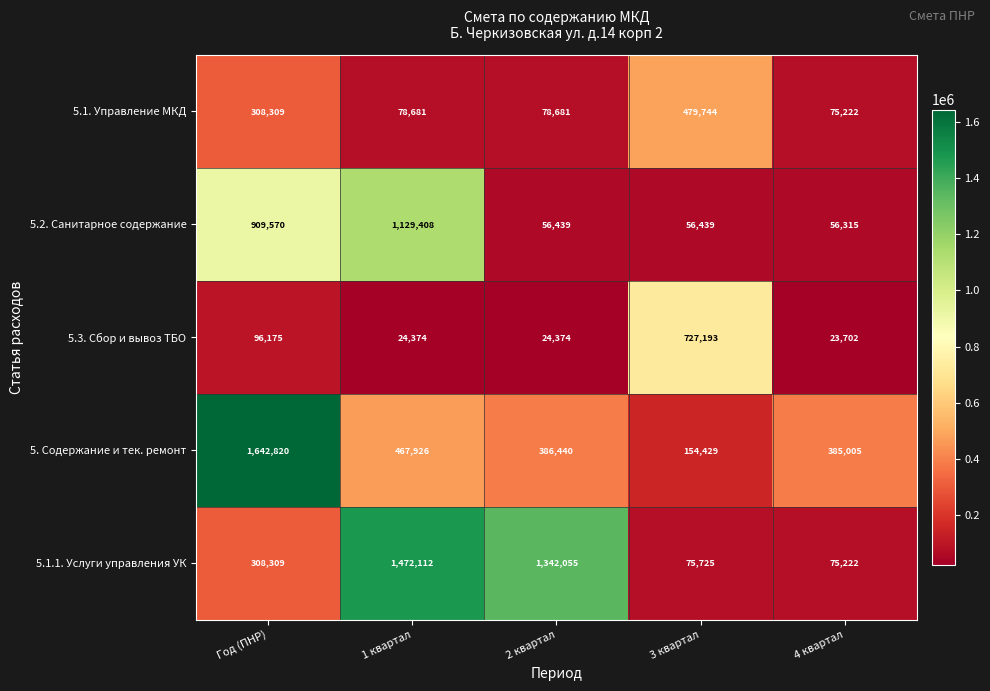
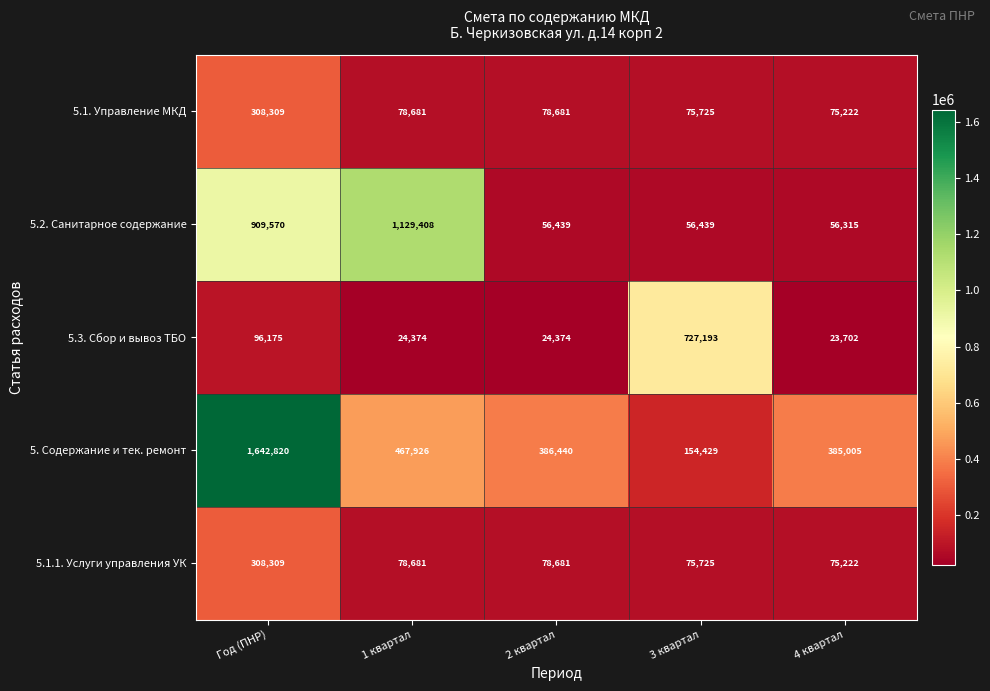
  {
    "5.1. Управление МКД": {
      "Год (ПНР)": "308,309",
      "1 квартал": "78,681",
      "2 квартал": "78,681",
-     "3 квартал": "479,744",
+     "3 квартал": "75,725",
      "4 квартал": "75,222"
    },
    "5.2. Санитарное содержание": {
      "Год (ПНР)": "909,570",
      "1 квартал": "1,129,408",
      "2 квартал": "56,439",
      "3 квартал": "56,439",
      "4 квартал": "56,315"
    },
    "5.3. Сбор и вывоз ТБО": {
      "Год (ПНР)": "96,175",
      "1 квартал": "24,374",
      "2 квартал": "24,374",
      "3 квартал": "727,193",
      "4 квартал": "23,702"
    },
    "5. Содержание и тек. ремонт": {
      "Год (ПНР)": "1,642,820",
      "1 квартал": "467,926",
      "2 квартал": "386,440",
      "3 квартал": "154,429",
      "4 квартал": "385,005"
    },
    "5.1.1. Услуги управления УК": {
      "Год (ПНР)": "308,309",
-     "1 квартал": "1,472,112",
-     "2 квартал": "1,342,055",
+     "1 квартал": "78,681",
+     "2 квартал": "78,681",
      "3 квартал": "75,725",
      "4 квартал": "75,222"
    }
  }
